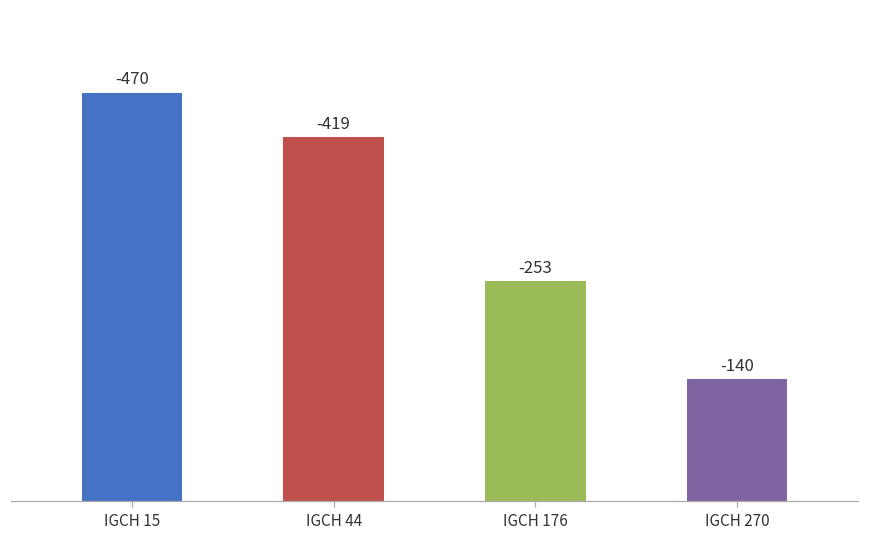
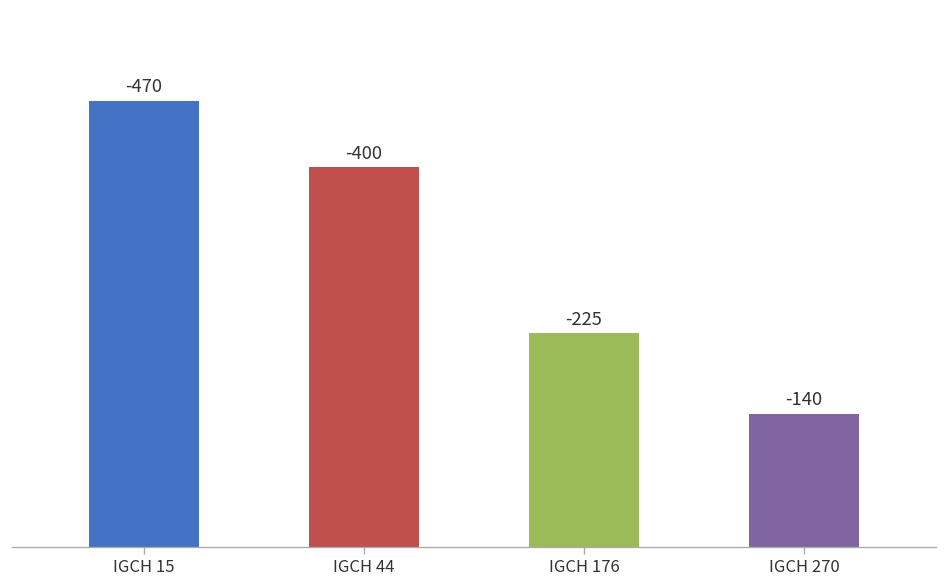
  {
-   "IGCH 44": -419,
-   "IGCH 176": -253
+   "IGCH 44": -400,
+   "IGCH 176": -225
  }
